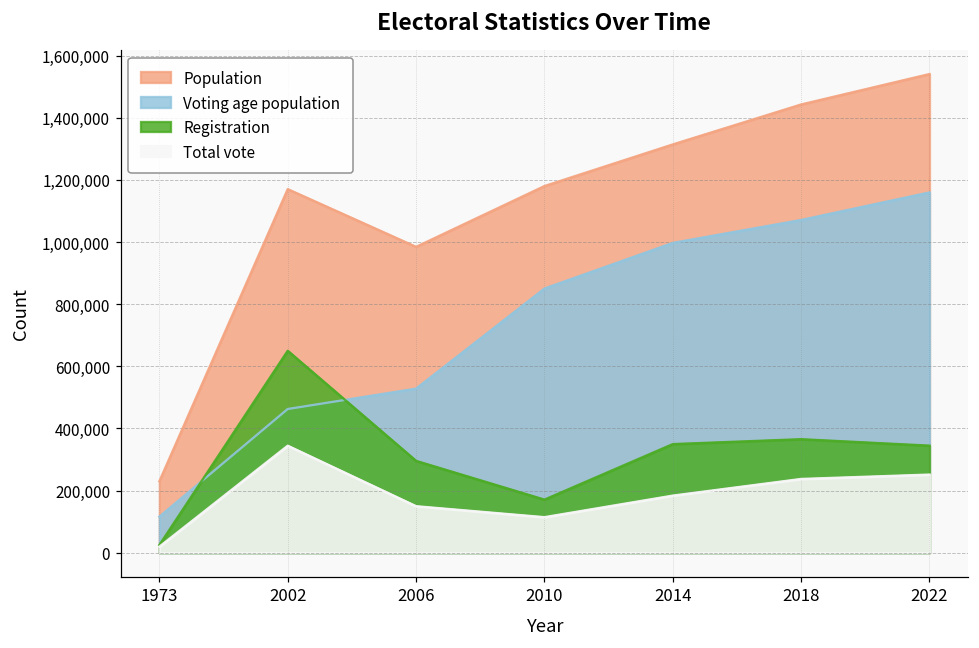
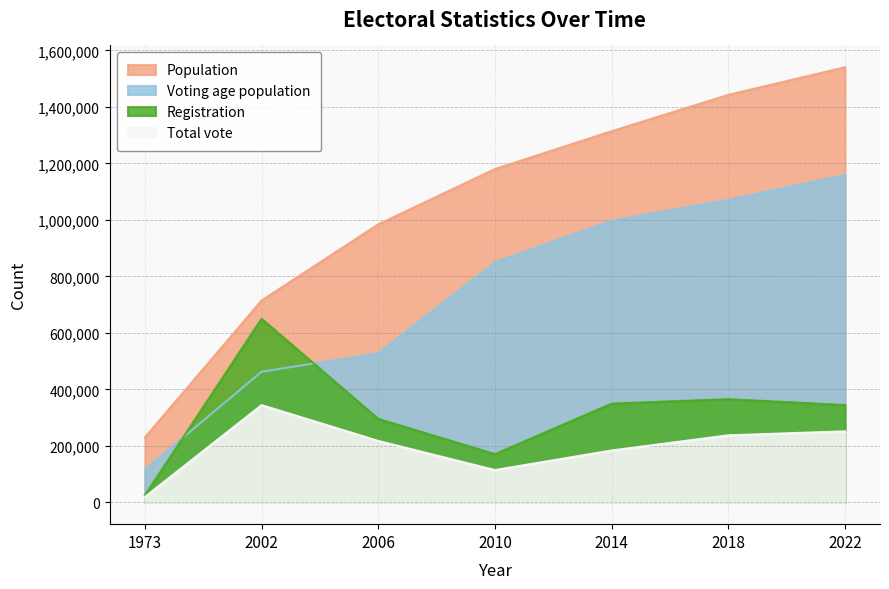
  {
    "Population": {
      "1973": "230,000",
-     "2002": "1,170,000",
+     "2002": "710,000",
      "2006": "980,000",
      "2010": "1,180,000",
      "2014": "1,310,000",
      "2018": "1,440,000",
      "2022": "1,540,000"
    },
    "Voting age population": {
      "1973": "120,000",
      "2002": "460,000",
      "2006": "530,000",
      "2010": "850,000",
      "2014": "1,000,000",
      "2018": "1,070,000",
      "2022": "1,160,000"
    },
    "Registration": {
      "2002": "650,000",
      "2006": "300,000",
      "2010": "170,000",
      "2014": "350,000",
      "2018": "370,000",
      "2022": "340,000"
    },
    "Total vote": {
      "2002": "340,000",
-     "2006": "150,000",
+     "2006": "220,000",
      "2010": "110,000",
      "2014": "180,000",
      "2018": "240,000",
      "2022": "250,000"
    }
  }
